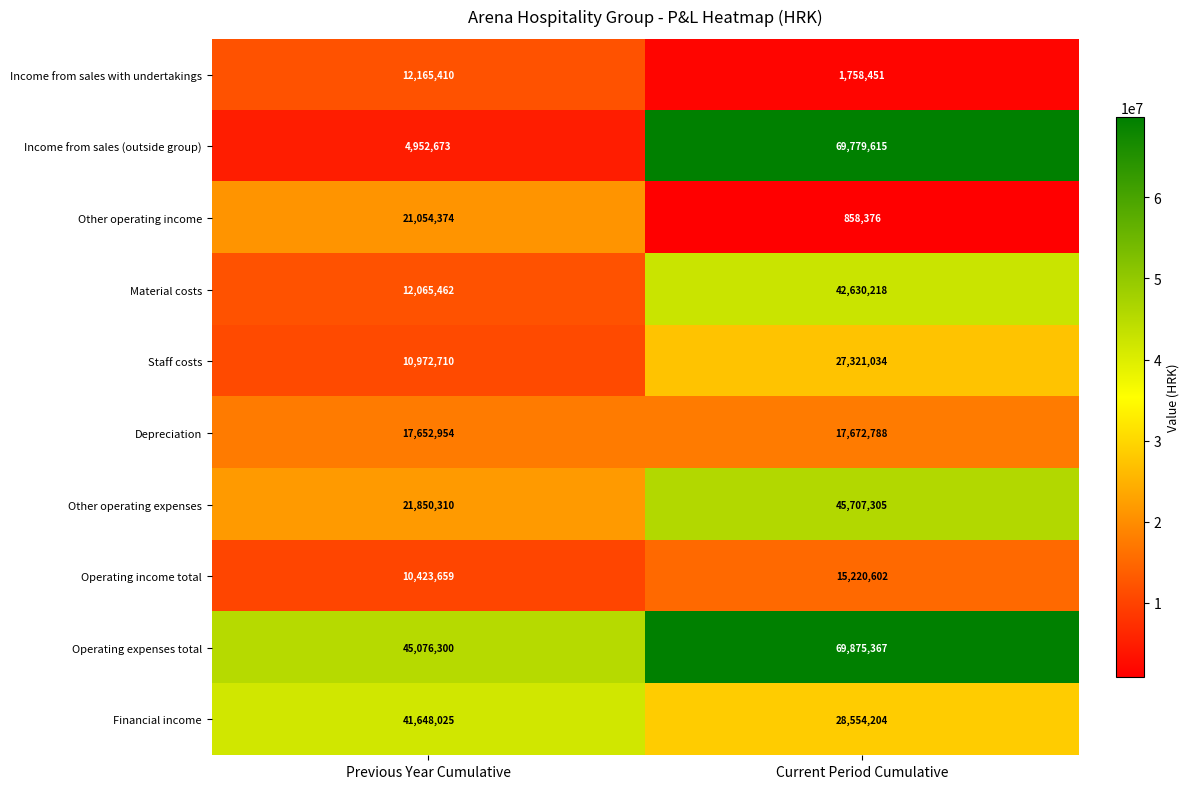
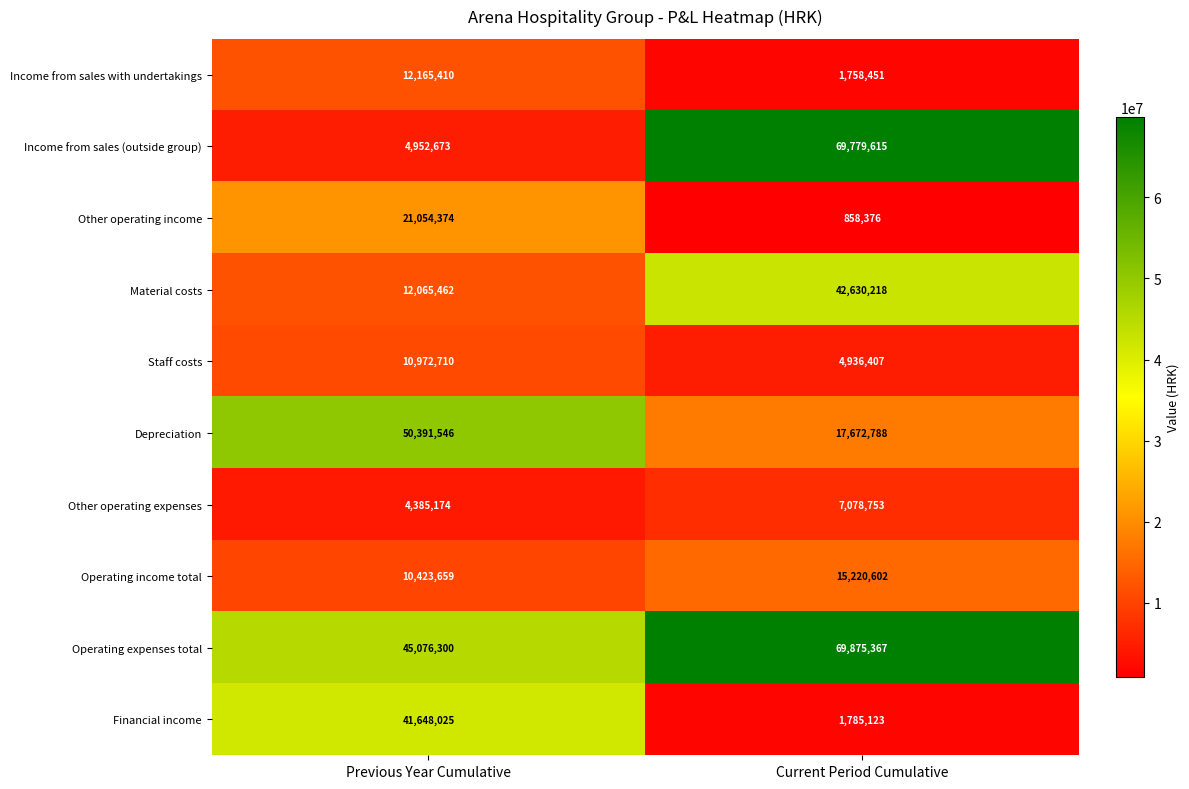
  {
    "Income from sales with undertakings": {
      "Previous Year Cumulative": "12,165,410",
      "Current Period Cumulative": "1,758,451"
    },
    "Income from sales (outside group)": {
      "Previous Year Cumulative": "4,952,673",
      "Current Period Cumulative": "69,779,615"
    },
    "Other operating income": {
      "Previous Year Cumulative": "21,054,374",
      "Current Period Cumulative": "858,376"
    },
    "Material costs": {
      "Previous Year Cumulative": "12,065,462",
      "Current Period Cumulative": "42,630,218"
    },
    "Staff costs": {
      "Previous Year Cumulative": "10,972,710",
-     "Current Period Cumulative": "27,321,034"
+     "Current Period Cumulative": "4,936,407"
    },
    "Depreciation": {
-     "Previous Year Cumulative": "17,652,954",
+     "Previous Year Cumulative": "50,391,546",
      "Current Period Cumulative": "17,672,788"
    },
    "Other operating expenses": {
-     "Previous Year Cumulative": "21,850,310",
-     "Current Period Cumulative": "45,707,305"
+     "Previous Year Cumulative": "4,385,174",
+     "Current Period Cumulative": "7,078,753"
    },
    "Operating income total": {
      "Previous Year Cumulative": "10,423,659",
      "Current Period Cumulative": "15,220,602"
    },
    "Operating expenses total": {
      "Previous Year Cumulative": "45,076,300",
      "Current Period Cumulative": "69,875,367"
    },
    "Financial income": {
      "Previous Year Cumulative": "41,648,025",
-     "Current Period Cumulative": "28,554,204"
+     "Current Period Cumulative": "1,785,123"
    }
  }
